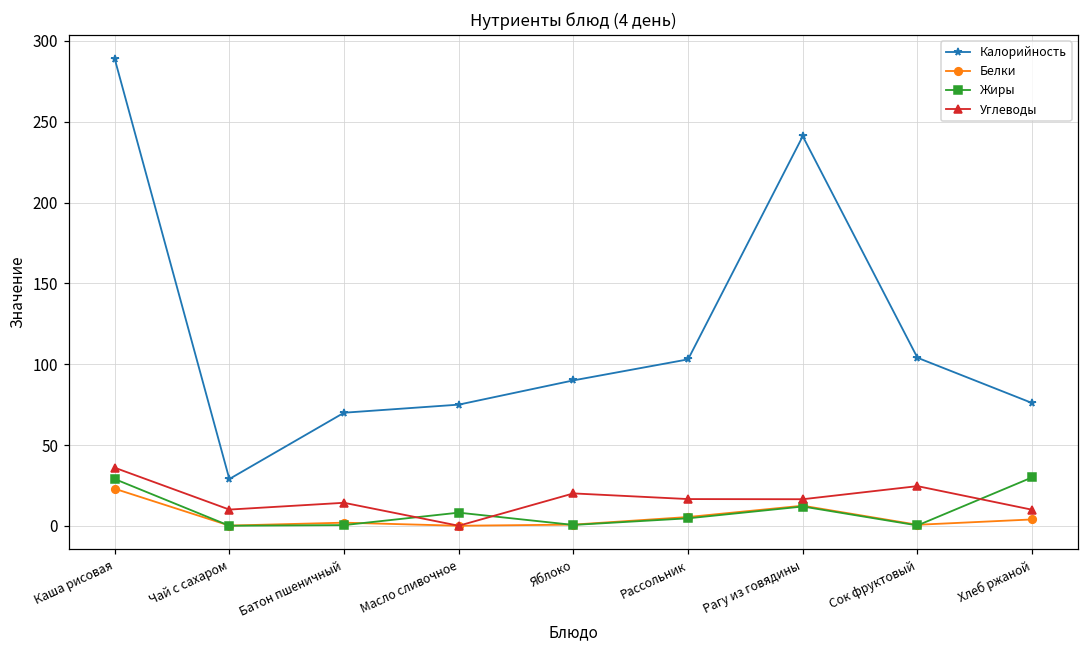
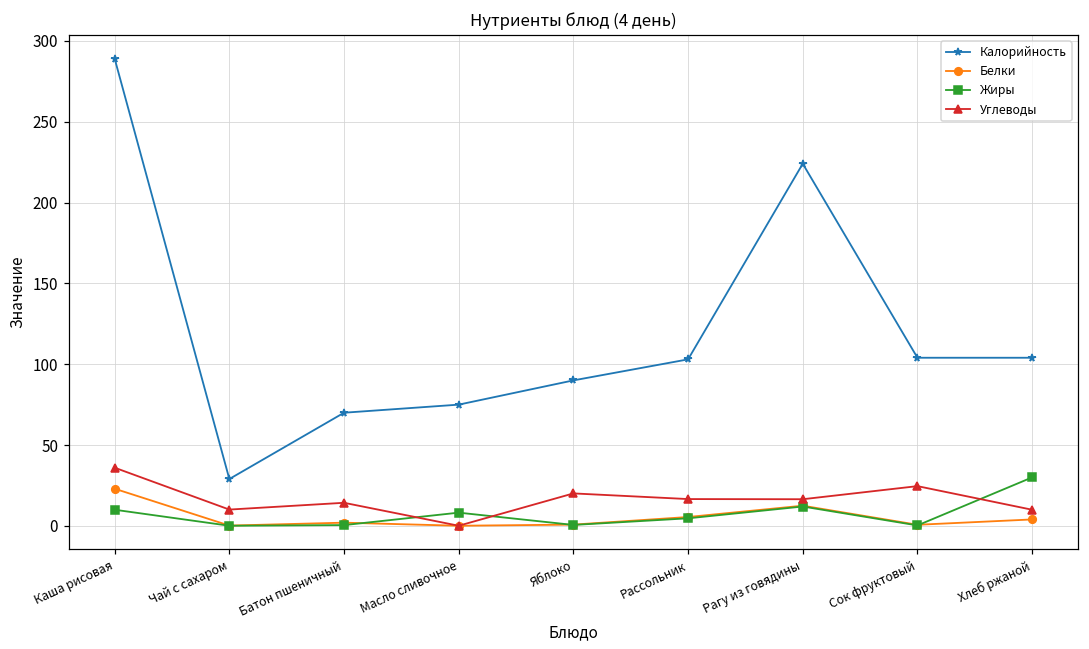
  {
    "Калорийность": {
      "Каша рисовая": 289,
      "Чай с сахаром": 29,
      "Батон пшеничный": 70,
      "Масло сливочное": 75,
      "Яблоко": 90,
      "Рассольник": 103,
-     "Рагу из говядины": 241,
+     "Рагу из говядины": 224,
      "Сок фруктовый": 104,
-     "Хлеб ржаной": 76
+     "Хлеб ржаной": 104
    },
    "Белки": {
      "Каша рисовая": 23,
      "Хлеб ржаной": 4
    },
    "Жиры": {
-     "Каша рисовая": 29,
+     "Каша рисовая": 10,
      "Масло сливочное": 8,
      "Хлеб ржаной": 30
    },
    "Углеводы": {
      "Каша рисовая": 36,
      "Чай с сахаром": 10,
      "Батон пшеничный": 14,
      "Яблоко": 20,
      "Рассольник": 17,
      "Рагу из говядины": 17,
      "Сок фруктовый": 25,
      "Хлеб ржаной": 10
    }
  }
